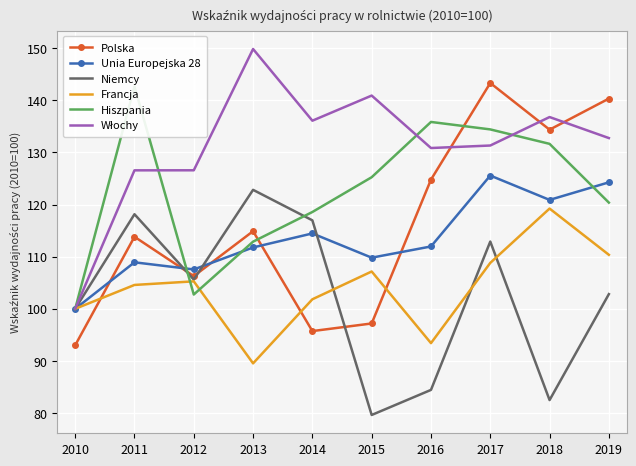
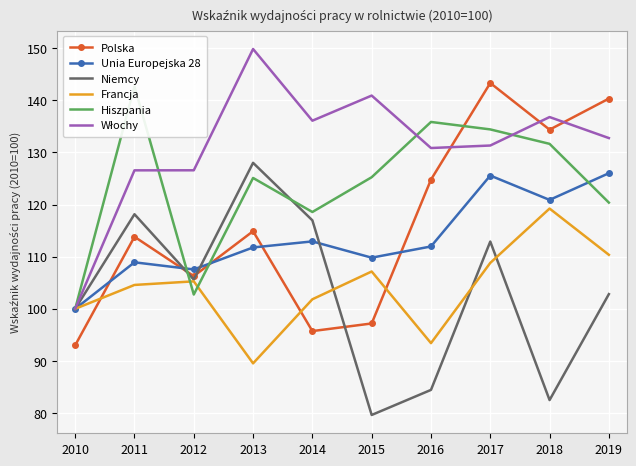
  {
    "Polska": {
      "2010": 93,
      "2011": 114,
      "2012": 106,
      "2013": 115,
      "2014": 96,
      "2015": 97,
      "2016": 125,
      "2017": 143,
      "2018": 134,
      "2019": 140
    },
    "Unia Europejska 28": {
      "2011": 109,
      "2012": 108,
      "2013": 112,
-     "2014": 114,
+     "2014": 113,
      "2015": 110,
      "2016": 112,
      "2017": 126,
      "2018": 121,
-     "2019": 124
+     "2019": 126
    },
    "Niemcy": {
      "2011": 118,
-     "2013": 123,
+     "2013": 128,
      "2014": 117,
      "2015": 80,
      "2016": 84,
      "2017": 113,
      "2018": 83,
      "2019": 103
    },
    "Francja": {
      "2011": 105,
      "2013": 90,
      "2014": 102,
      "2015": 107,
      "2016": 93,
      "2017": 109,
      "2018": 119,
      "2019": 110
    },
    "Hiszpania": {
      "2012": 103,
-     "2013": 113,
+     "2013": 125,
      "2014": 119,
      "2015": 125,
      "2016": 136,
      "2017": 134,
      "2018": 132,
      "2019": 120
    },
    "Włochy": {
      "2011": 127,
      "2012": 127,
      "2013": 150,
      "2014": 136,
      "2015": 141,
      "2016": 131,
      "2017": 131,
      "2018": 137,
      "2019": 133
    }
  }
